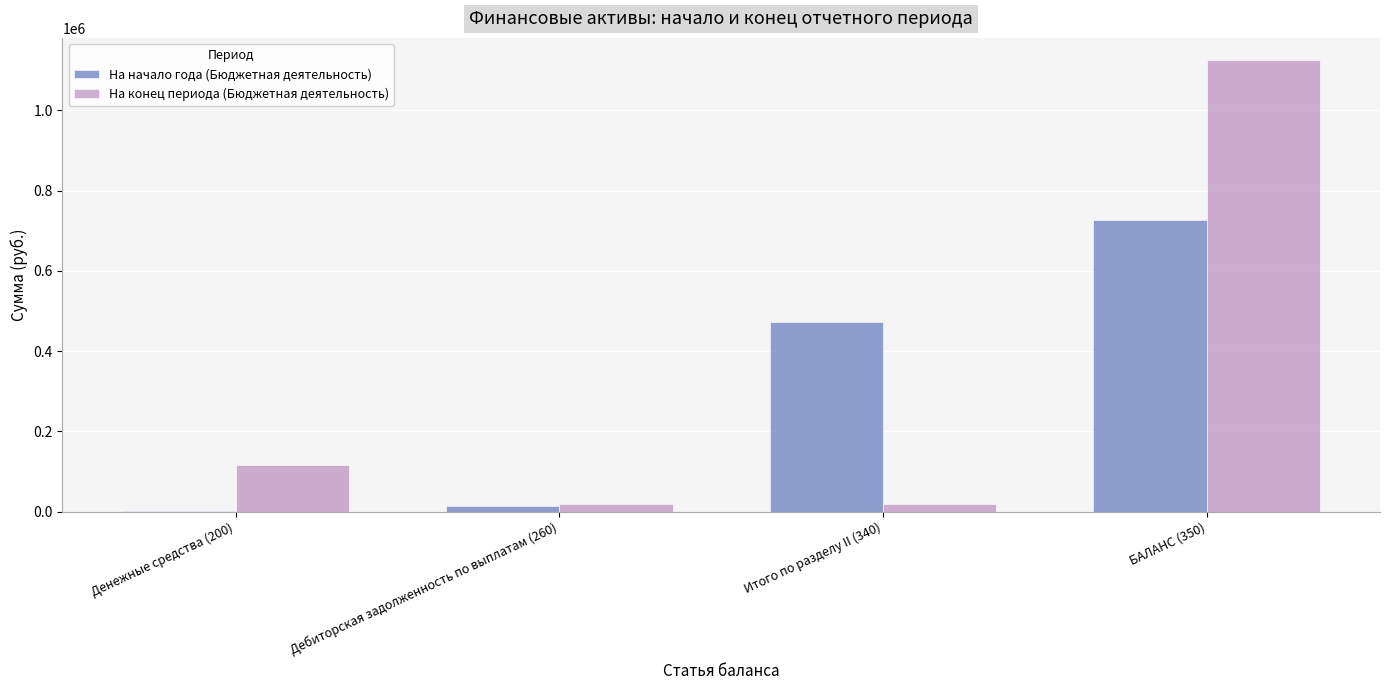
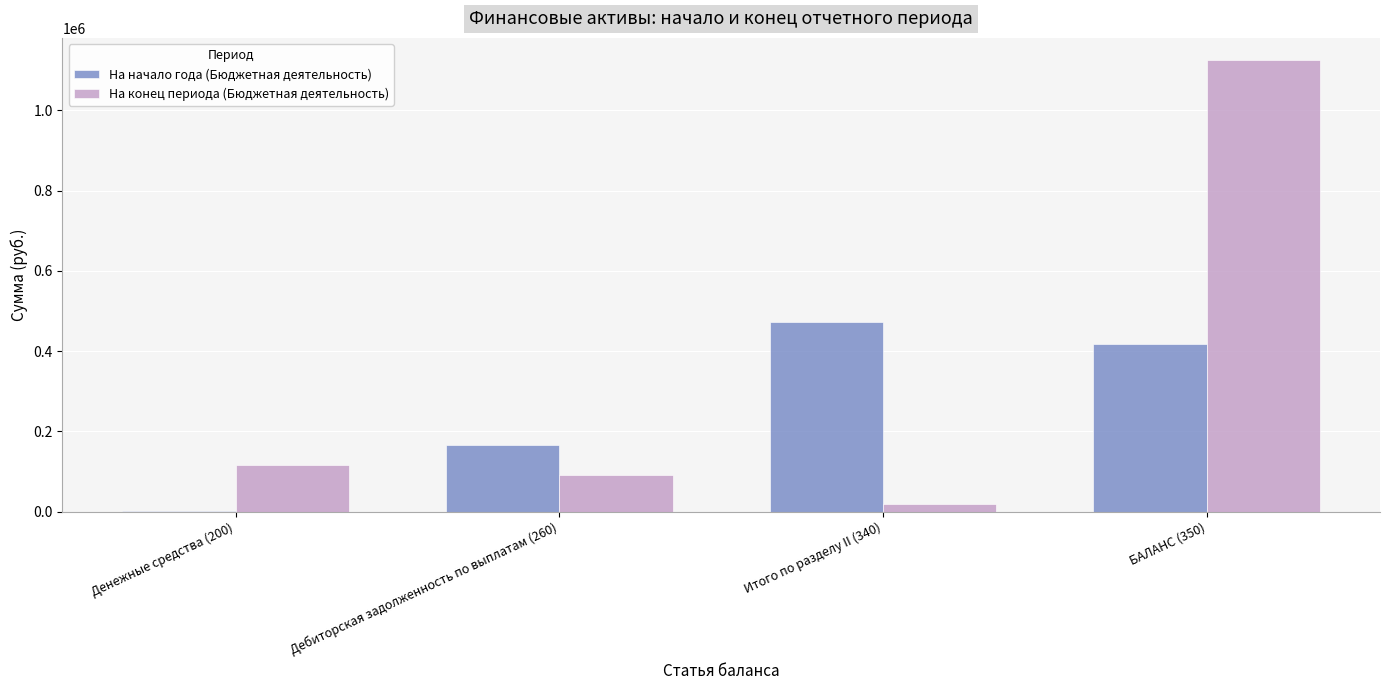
  {
    "На начало года (Бюджетная деятельность)": {
-     "Дебиторская задолженность по выплатам (260)": 20000,
+     "Дебиторская задолженность по выплатам (260)": 170000,
      "Итого по разделу II (340)": 470000,
-     "БАЛАНС (350)": 730000
+     "БАЛАНС (350)": 420000
    },
    "На конец периода (Бюджетная деятельность)": {
      "Денежные средства (200)": 120000,
-     "Дебиторская задолженность по выплатам (260)": 20000,
+     "Дебиторская задолженность по выплатам (260)": 90000,
      "Итого по разделу II (340)": 20000,
      "БАЛАНС (350)": 1120000
    }
  }
